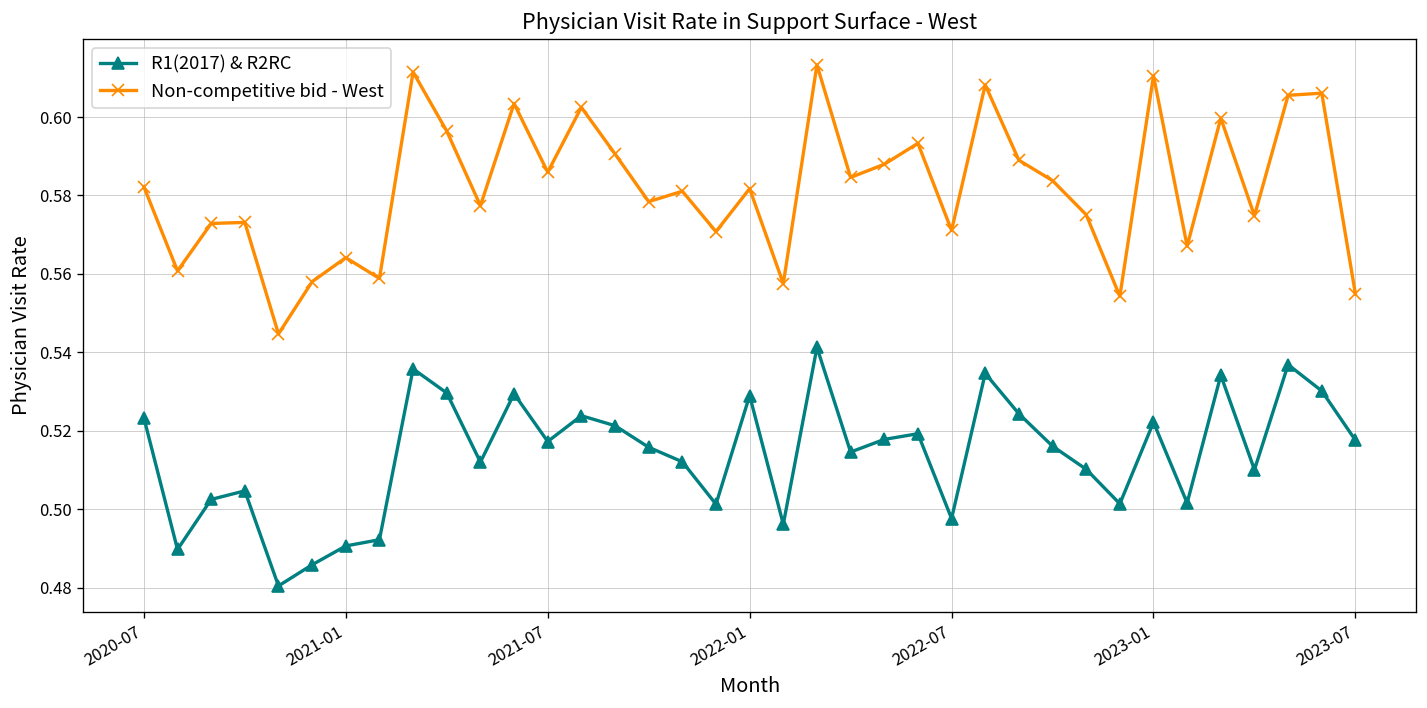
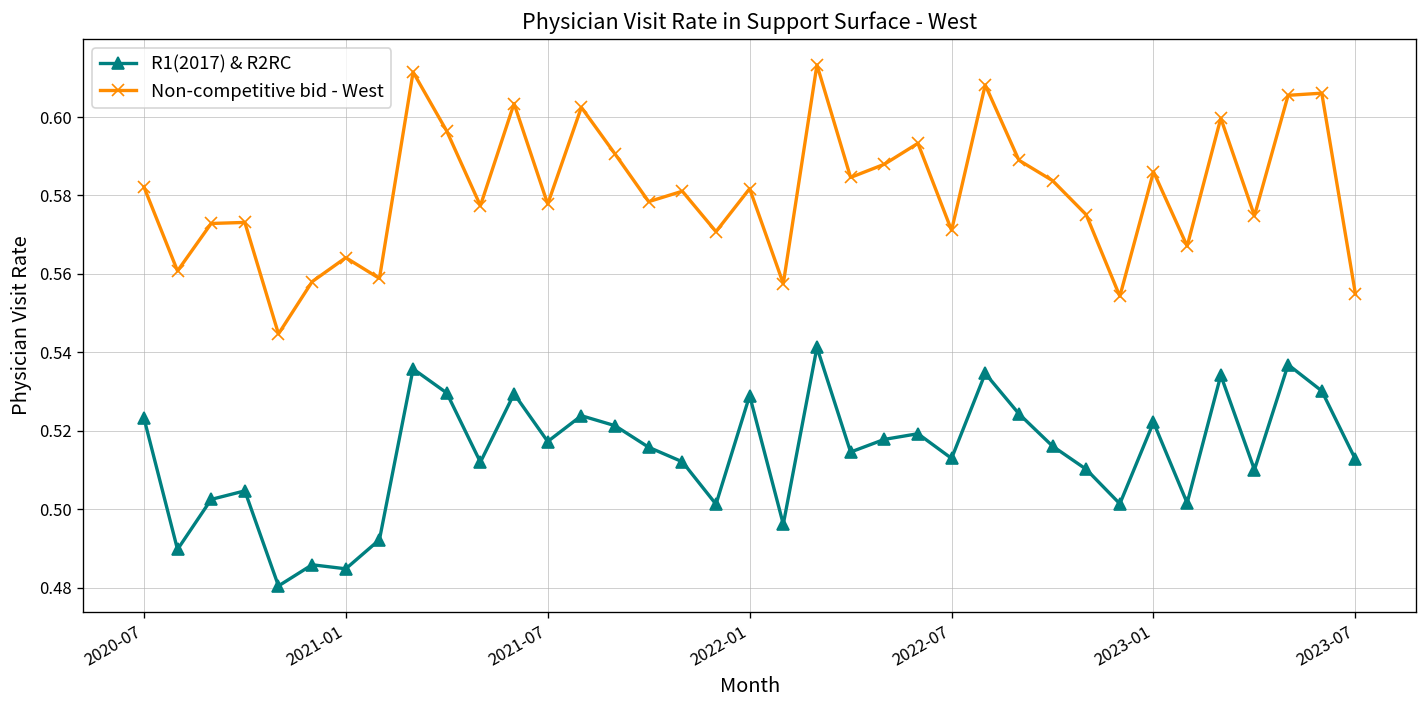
  {
    "R1(2017) & R2RC": {
      "2020-07": 0.523,
-     "2021-01": 0.491,
+     "2021-01": 0.485,
      "2021-07": 0.517,
      "2022-01": 0.529,
-     "2022-07": 0.498,
+     "2022-07": 0.513,
      "2023-01": 0.522,
-     "2023-07": 0.518
+     "2023-07": 0.513
    },
    "Non-competitive bid - West": {
      "2020-07": 0.582,
      "2021-01": 0.564,
-     "2021-07": 0.586,
+     "2021-07": 0.578,
      "2022-01": 0.582,
      "2022-07": 0.571,
-     "2023-01": 0.611,
+     "2023-01": 0.586,
      "2023-07": 0.555
    }
  }
